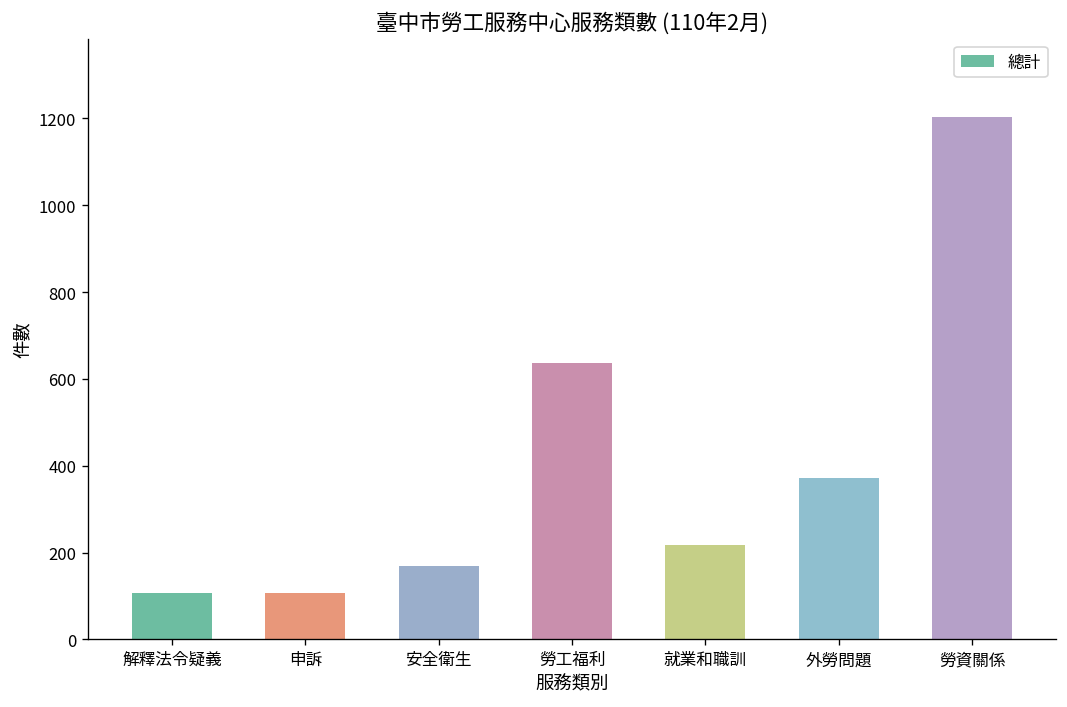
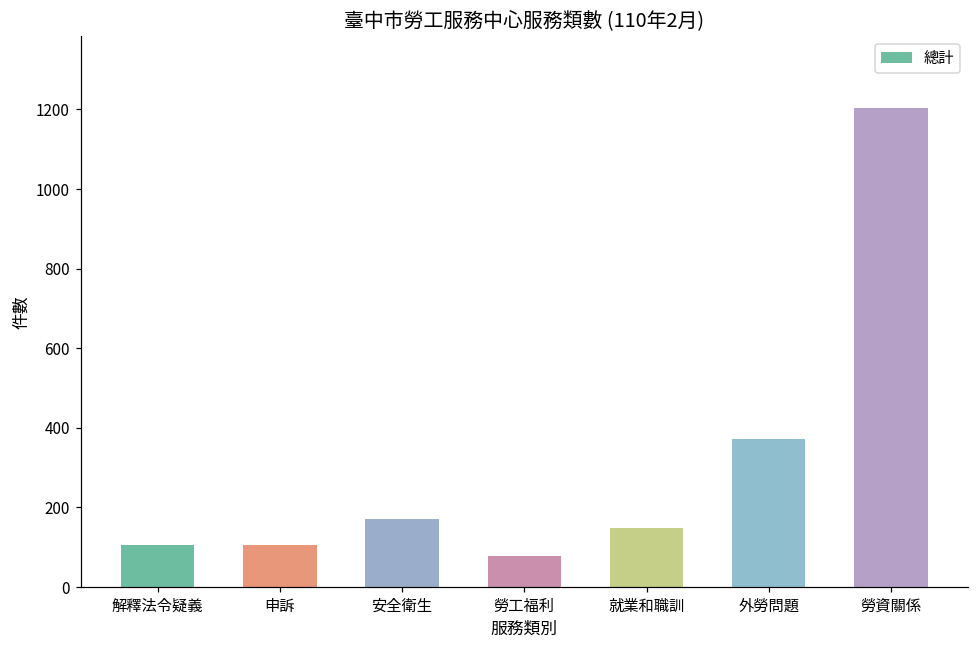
  {
    "解釋法令疑義": 110,
    "申訴": 110,
    "安全衛生": 170,
-   "勞工福利": 640,
-   "就業和職訓": 220,
+   "勞工福利": 80,
+   "就業和職訓": 150,
    "外勞問題": 370,
    "勞資關係": 1200
  }
